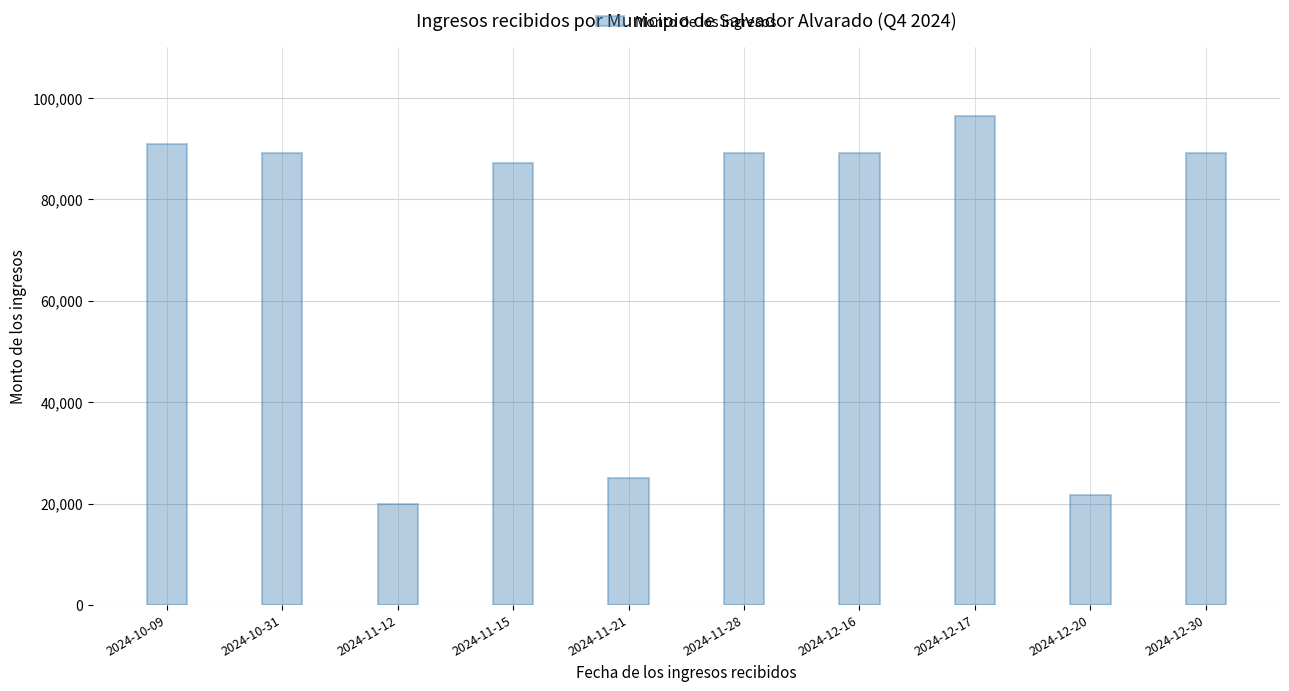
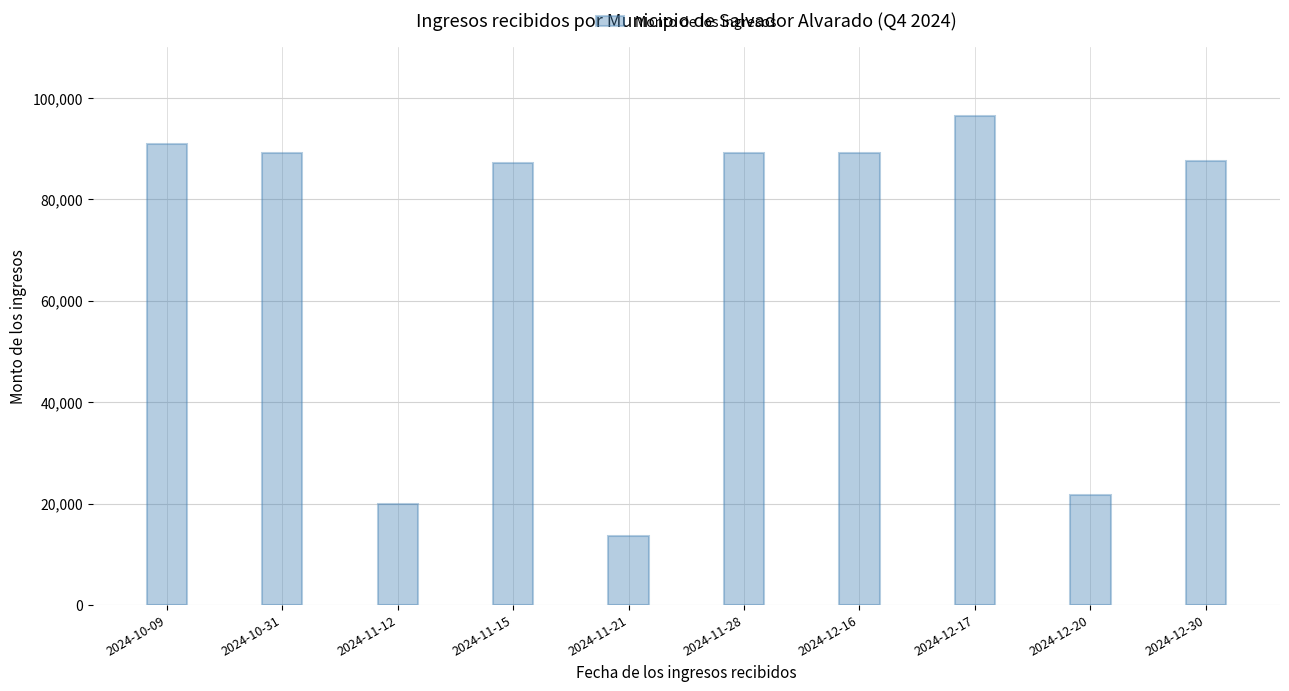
  {
    "2024-10-09": "91,000",
    "2024-10-31": "89,000",
    "2024-11-12": "20,000",
    "2024-11-15": "87,000",
-   "2024-11-21": "25,000",
+   "2024-11-21": "14,000",
    "2024-11-28": "89,000",
    "2024-12-16": "89,000",
    "2024-12-17": "96,000",
    "2024-12-20": "22,000",
-   "2024-12-30": "89,000"
+   "2024-12-30": "87,000"
  }
